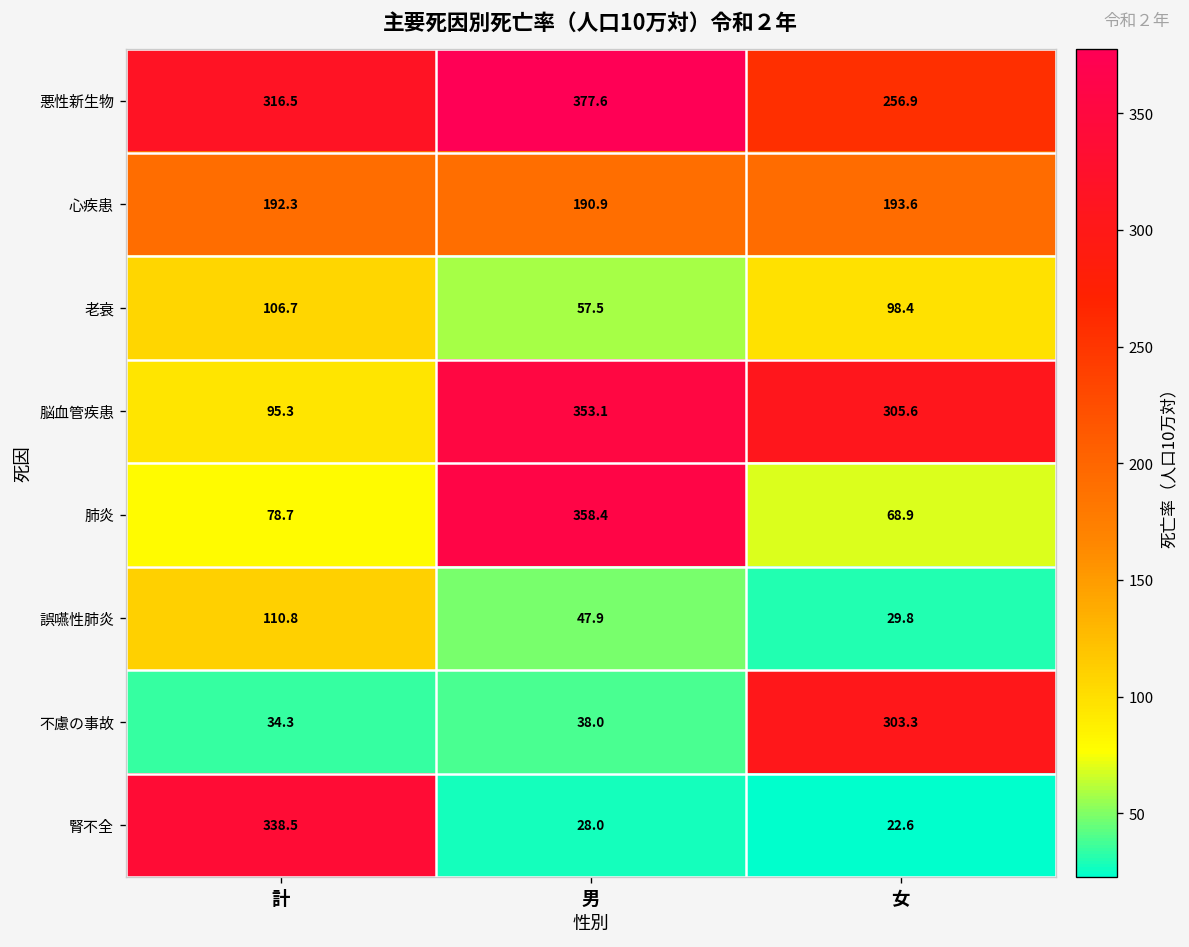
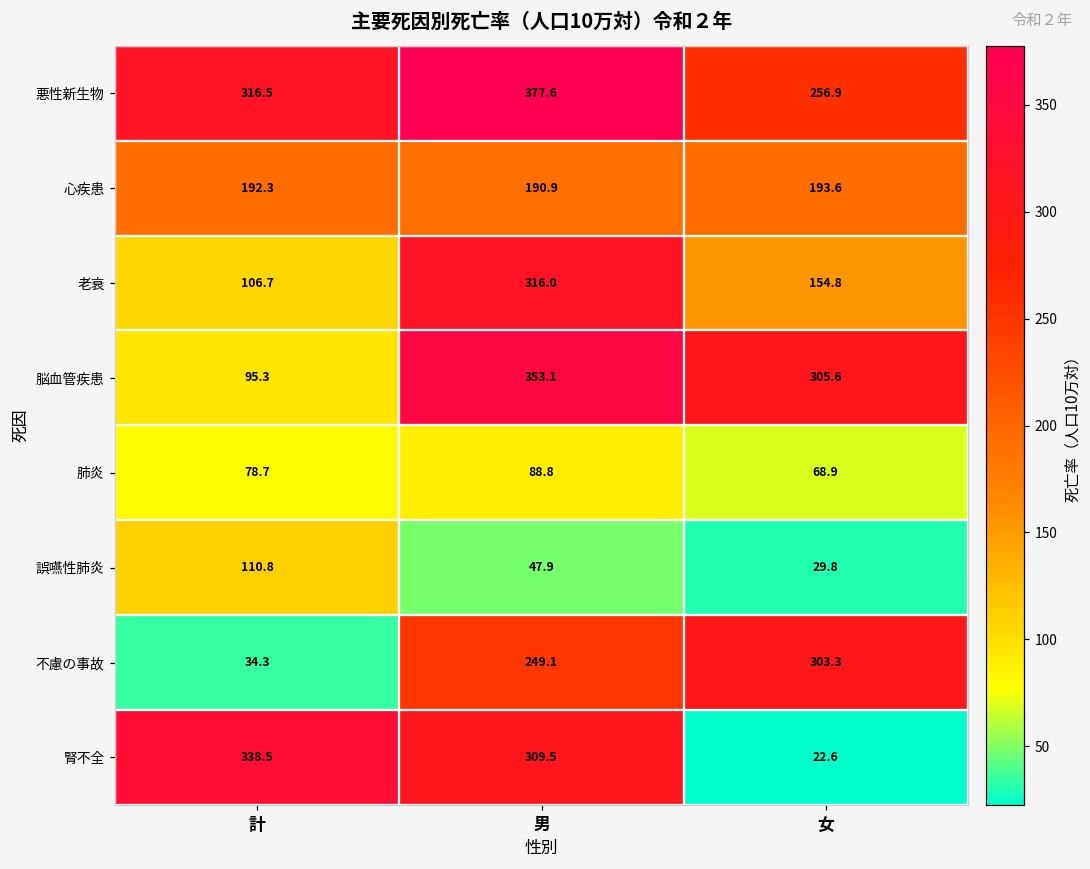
  {
    "悪性新生物": {
      "計": 316.5,
      "男": 377.6,
      "女": 256.9
    },
    "心疾患": {
      "計": 192.3,
      "男": 190.9,
      "女": 193.6
    },
    "老衰": {
      "計": 106.7,
-     "男": 57.5,
-     "女": 98.4
+     "男": 316.0,
+     "女": 154.8
    },
    "脳血管疾患": {
      "計": 95.3,
      "男": 353.1,
      "女": 305.6
    },
    "肺炎": {
      "計": 78.7,
-     "男": 358.4,
+     "男": 88.8,
      "女": 68.9
    },
    "誤嚥性肺炎": {
      "計": 110.8,
      "男": 47.9,
      "女": 29.8
    },
    "不慮の事故": {
      "計": 34.3,
-     "男": 38.0,
+     "男": 249.1,
      "女": 303.3
    },
    "腎不全": {
      "計": 338.5,
-     "男": 28.0,
+     "男": 309.5,
      "女": 22.6
    }
  }
